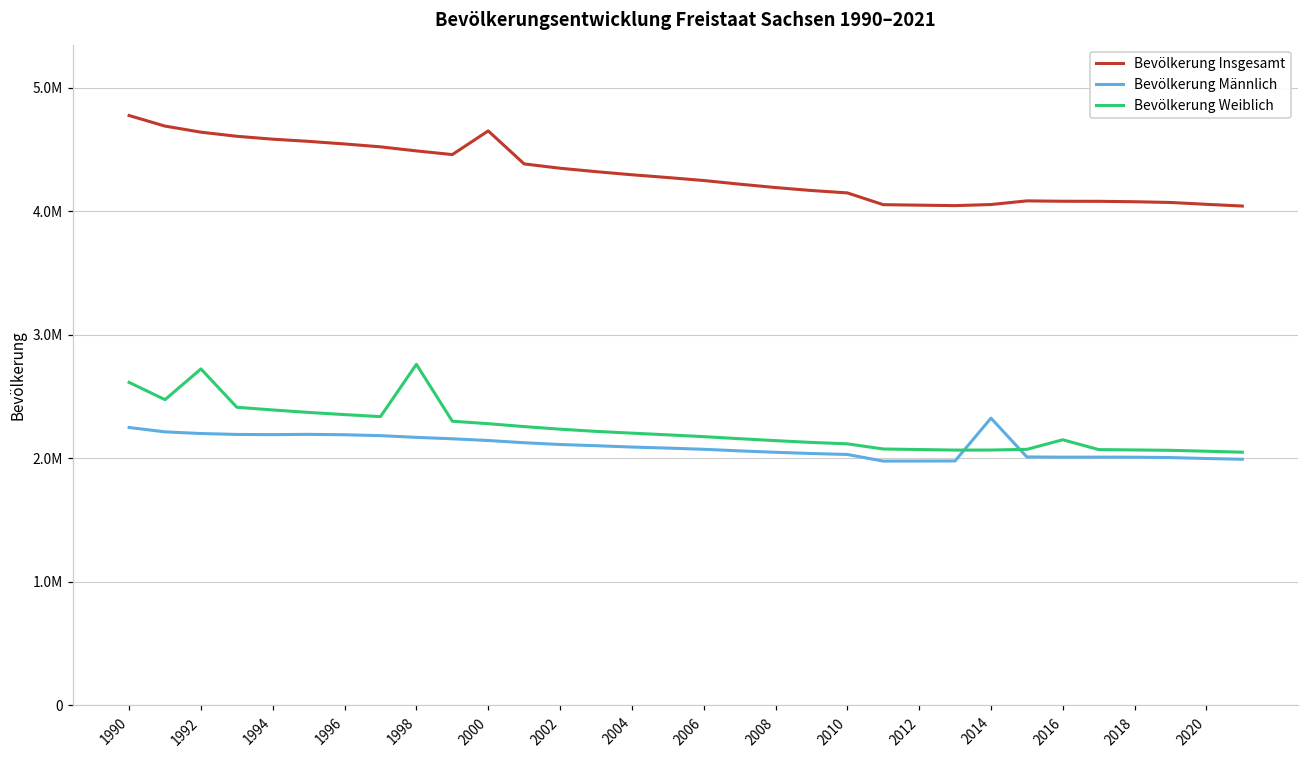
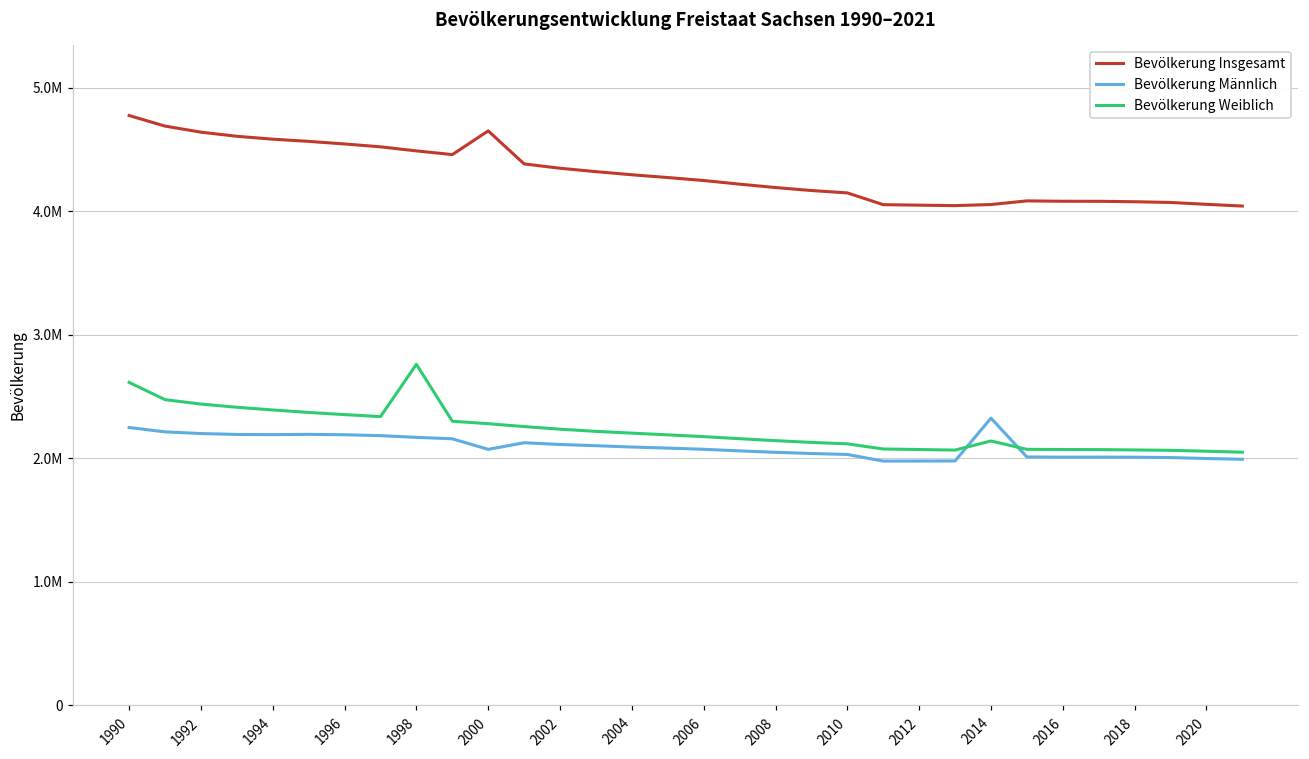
  {
    "Bevölkerung Insgesamt": {
      "1990": 4780000,
      "1992": 4640000,
      "1994": 4580000,
      "1996": 4550000,
      "1998": 4490000,
      "2000": 4650000,
      "2002": 4350000,
      "2004": 4300000,
      "2006": 4250000,
      "2008": 4190000,
      "2010": 4150000,
      "2012": 4050000,
      "2014": 4060000,
      "2016": 4080000,
      "2018": 4080000,
      "2020": 4060000
    },
    "Bevölkerung Männlich": {
      "1990": 2250000,
      "1992": 2200000,
      "1994": 2190000,
      "1996": 2190000,
      "1998": 2170000,
-     "2000": 2140000,
+     "2000": 2070000,
      "2002": 2110000,
      "2004": 2090000,
      "2006": 2070000,
      "2008": 2050000,
      "2010": 2030000,
      "2012": 1980000,
      "2014": 2330000,
      "2016": 2010000,
      "2018": 2010000,
      "2020": 2000000
    },
    "Bevölkerung Weiblich": {
      "1990": 2620000,
-     "1992": 2720000,
+     "1992": 2440000,
      "1994": 2390000,
      "1996": 2350000,
      "1998": 2760000,
      "2000": 2280000,
      "2002": 2240000,
      "2004": 2200000,
      "2006": 2180000,
      "2008": 2140000,
      "2010": 2120000,
      "2012": 2070000,
-     "2014": 2070000,
-     "2016": 2150000,
+     "2014": 2140000,
+     "2016": 2070000,
      "2018": 2070000,
      "2020": 2060000
    }
  }
